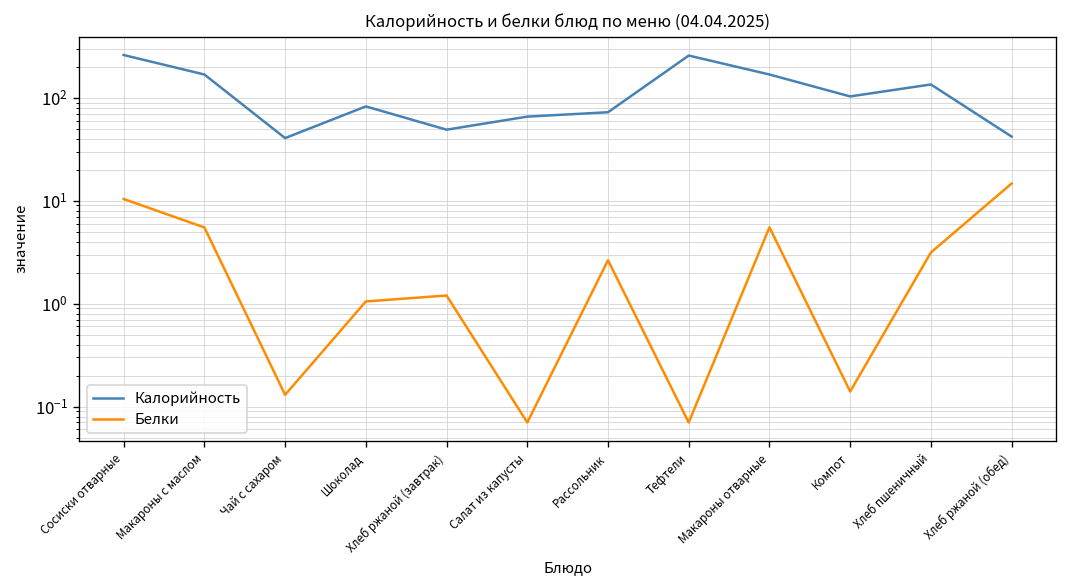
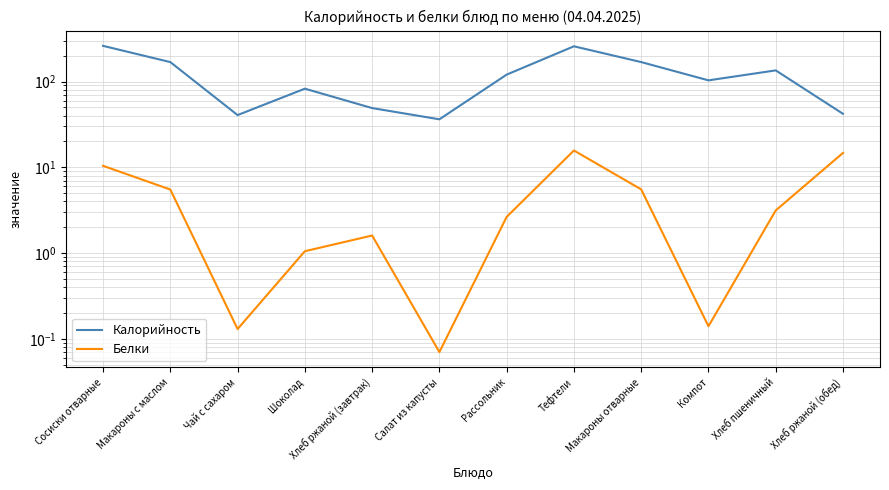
  {
    "Калорийность": {
      "Сосиски отварные": 260,
      "Макароны с маслом": 170,
      "Чай с сахаром": 40,
      "Шоколад": 80,
      "Хлеб ржаной (завтрак)": 50,
-     "Салат из капусты": 70,
-     "Рассольник": 70,
+     "Салат из капусты": 36,
+     "Рассольник": 120,
      "Тефтели": 260,
      "Макароны отварные": 170,
      "Компот": 100,
      "Хлеб пшеничный": 130,
      "Хлеб ржаной (обед)": 40
    },
    "Белки": {
      "Сосиски отварные": 10,
      "Макароны с маслом": 6,
      "Чай с сахаром": 0.13,
      "Шоколад": 1.1,
-     "Хлеб ржаной (завтрак)": 1.2,
+     "Хлеб ржаной (завтрак)": 1.6,
      "Салат из капусты": 0.07,
      "Рассольник": 2.6,
-     "Тефтели": 0.07,
+     "Тефтели": 16,
      "Макароны отварные": 6,
      "Компот": 0.14,
      "Хлеб пшеничный": 3.1,
      "Хлеб ржаной (обед)": 15
    }
  }
